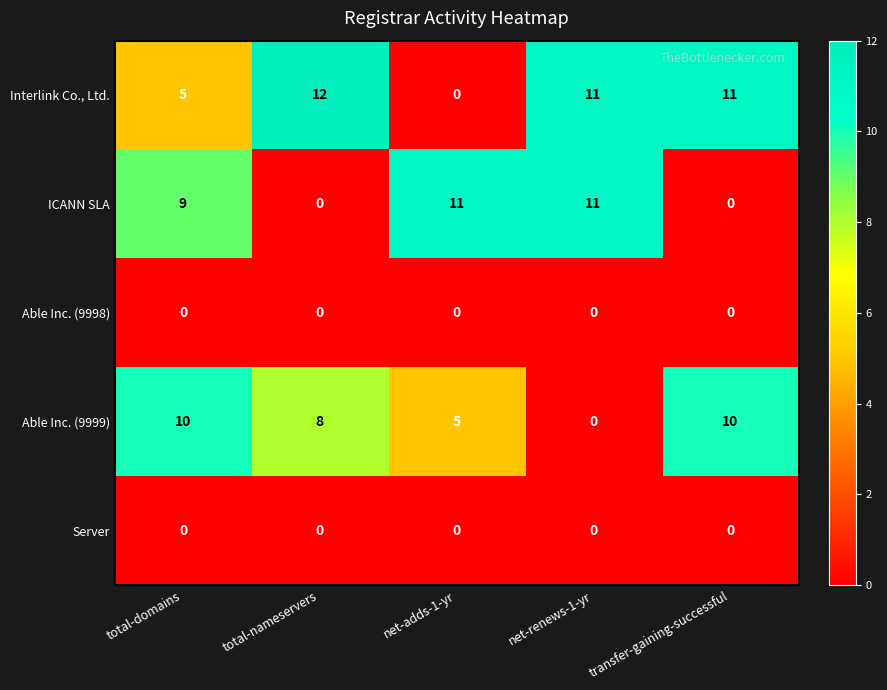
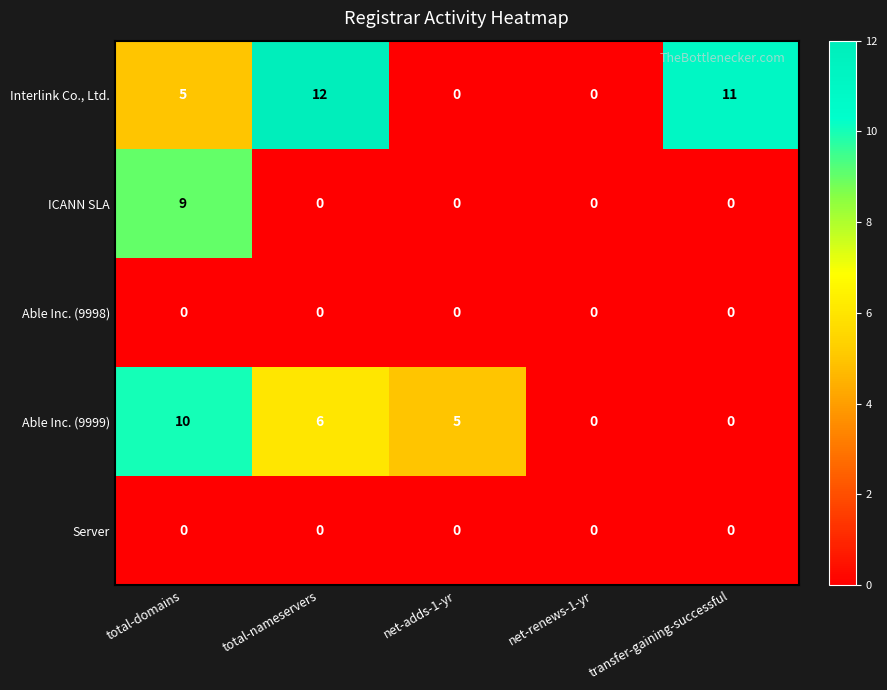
  {
    "Interlink Co., Ltd.": {
      "total-domains": 5,
      "total-nameservers": 12,
      "net-adds-1-yr": 0,
-     "net-renews-1-yr": 11
+     "net-renews-1-yr": 0
    },
    "ICANN SLA": {
      "total-domains": 9,
      "total-nameservers": 0,
-     "net-adds-1-yr": 11,
-     "net-renews-1-yr": 11,
+     "net-adds-1-yr": 0,
+     "net-renews-1-yr": 0,
      "transfer-gaining-successful": 0
    },
    "Able Inc. (9998)": {
      "total-domains": 0,
      "total-nameservers": 0,
      "net-adds-1-yr": 0,
      "net-renews-1-yr": 0,
      "transfer-gaining-successful": 0
    },
    "Able Inc. (9999)": {
      "total-domains": 10,
-     "total-nameservers": 8,
+     "total-nameservers": 6,
      "net-adds-1-yr": 5,
      "net-renews-1-yr": 0,
-     "transfer-gaining-successful": 10
+     "transfer-gaining-successful": 0
    },
    "Server": {
      "total-domains": 0,
      "total-nameservers": 0,
      "net-adds-1-yr": 0,
      "net-renews-1-yr": 0,
      "transfer-gaining-successful": 0
    }
  }
